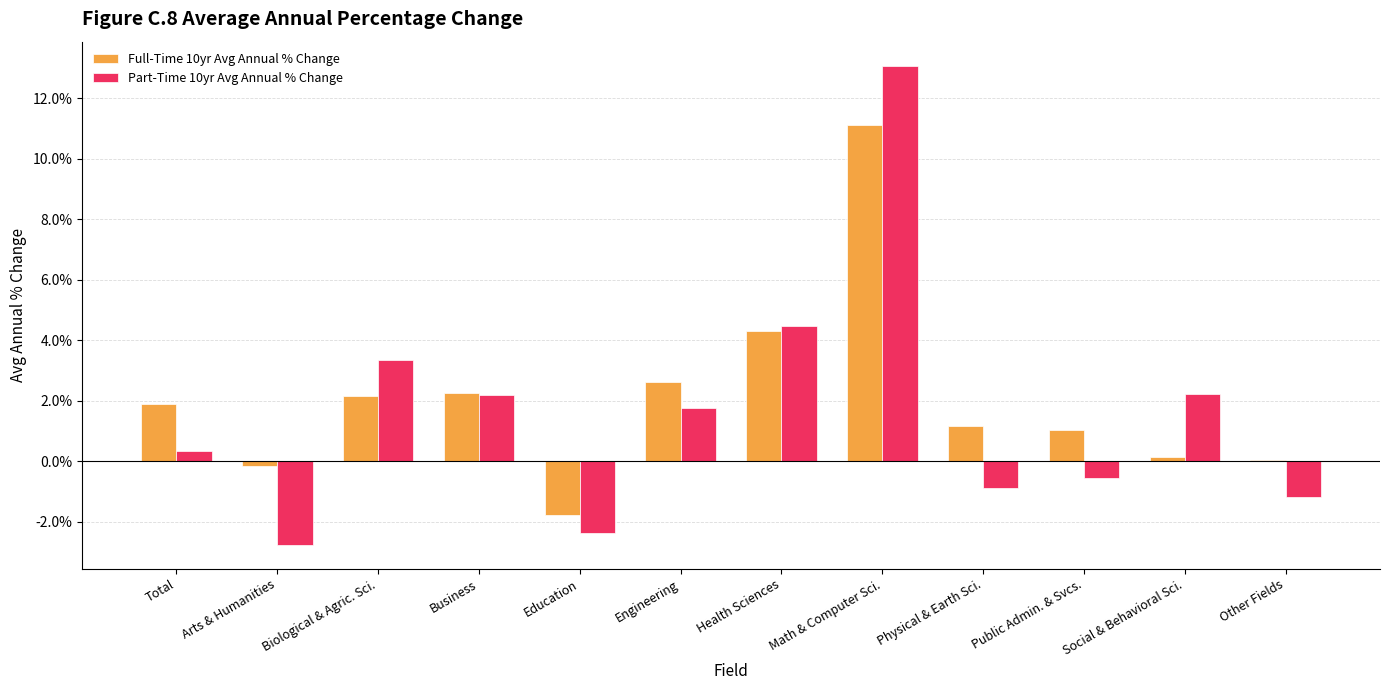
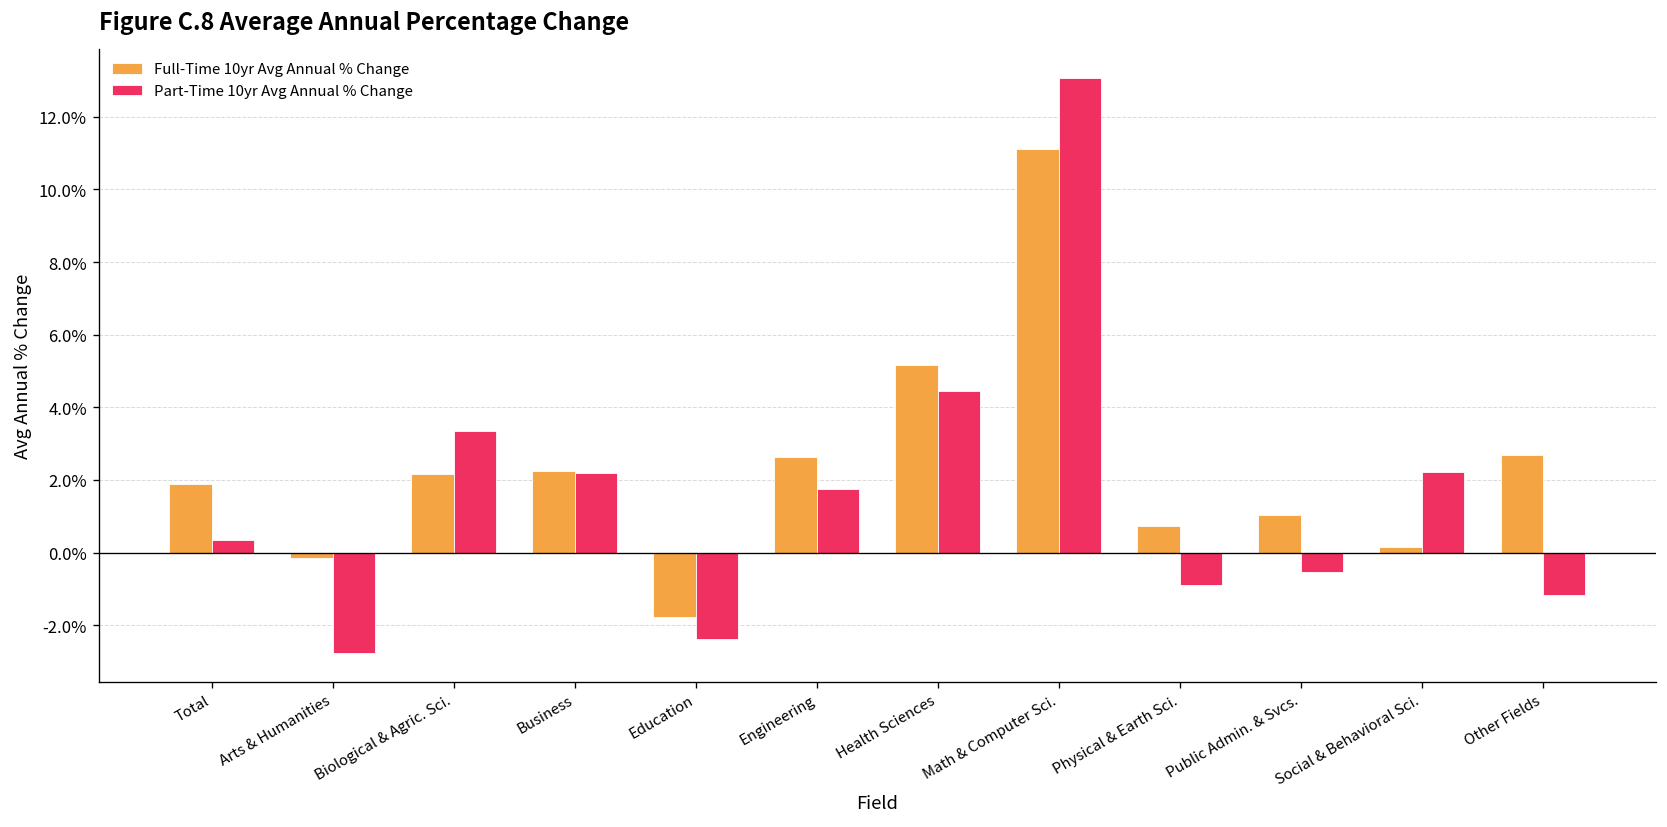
  {
    "Full-Time 10yr Avg Annual % Change": {
      "Total": "1.9%",
      "Arts & Humanities": "-0.1%",
      "Biological & Agric. Sci.": "2.2%",
      "Business": "2.3%",
      "Education": "-1.8%",
      "Engineering": "2.6%",
-     "Health Sciences": "4.3%",
+     "Health Sciences": "5.2%",
      "Math & Computer Sci.": "11.1%",
-     "Physical & Earth Sci.": "1.2%",
+     "Physical & Earth Sci.": "0.7%",
      "Public Admin. & Svcs.": "1.0%",
      "Social & Behavioral Sci.": "0.2%",
-     "Other Fields": "0.0%"
+     "Other Fields": "2.7%"
    },
    "Part-Time 10yr Avg Annual % Change": {
      "Total": "0.3%",
      "Arts & Humanities": "-2.8%",
      "Biological & Agric. Sci.": "3.4%",
      "Business": "2.2%",
      "Education": "-2.4%",
      "Engineering": "1.7%",
      "Health Sciences": "4.5%",
      "Math & Computer Sci.": "13.1%",
      "Physical & Earth Sci.": "-0.9%",
      "Public Admin. & Svcs.": "-0.5%",
      "Social & Behavioral Sci.": "2.2%",
      "Other Fields": "-1.2%"
    }
  }
